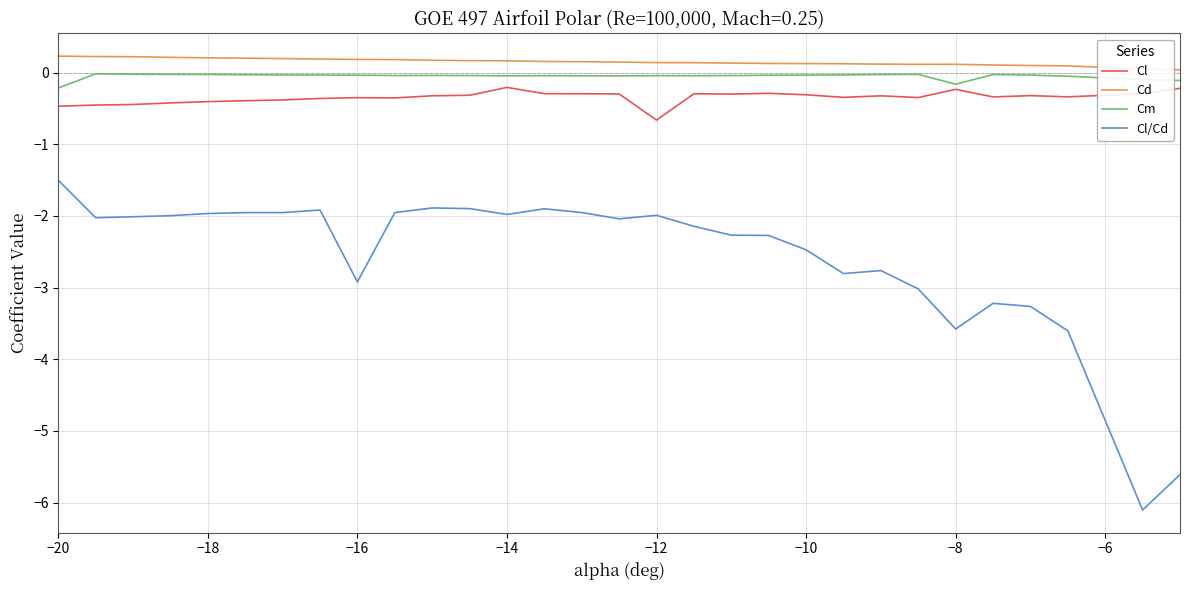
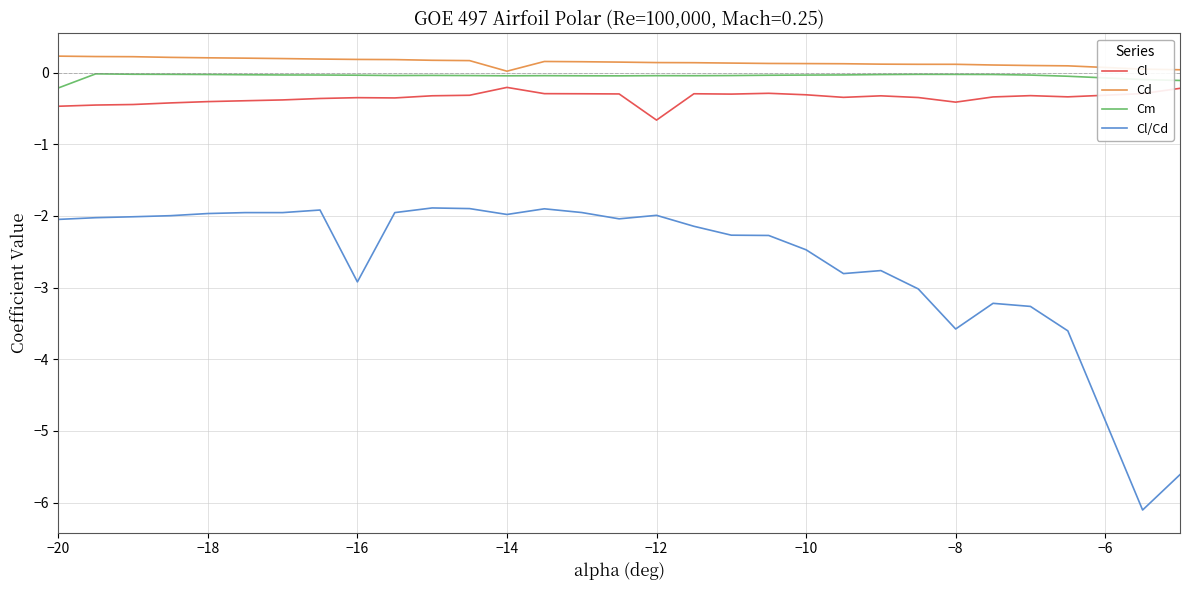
  {
    "Cl": {
      "−20": -0.5,
      "−18": -0.4,
      "−16": -0.4,
      "−14": -0.2,
      "−12": -0.7,
      "−10": -0.3,
-     "−8": -0.2
+     "−8": -0.4
    },
    "Cd": {
      "−20": 0.2,
      "−18": 0.2,
      "−16": 0.2,
-     "−14": 0.2,
+     "−14": 0.0,
      "−12": 0.1,
      "−10": 0.1,
      "−8": 0.1
    },
    "Cm": {
      "−20": -0.2,
      "−18": 0.0,
      "−16": 0.0,
      "−14": 0.0,
      "−12": 0.0,
      "−10": 0.0,
-     "−8": -0.2
+     "−8": 0.0
    },
    "Cl/Cd": {
-     "−20": -1.5,
+     "−20": -2.0,
      "−18": -2.0,
      "−16": -2.9,
      "−14": -2.0,
      "−12": -2.0,
      "−10": -2.5,
      "−8": -3.6
    }
  }
